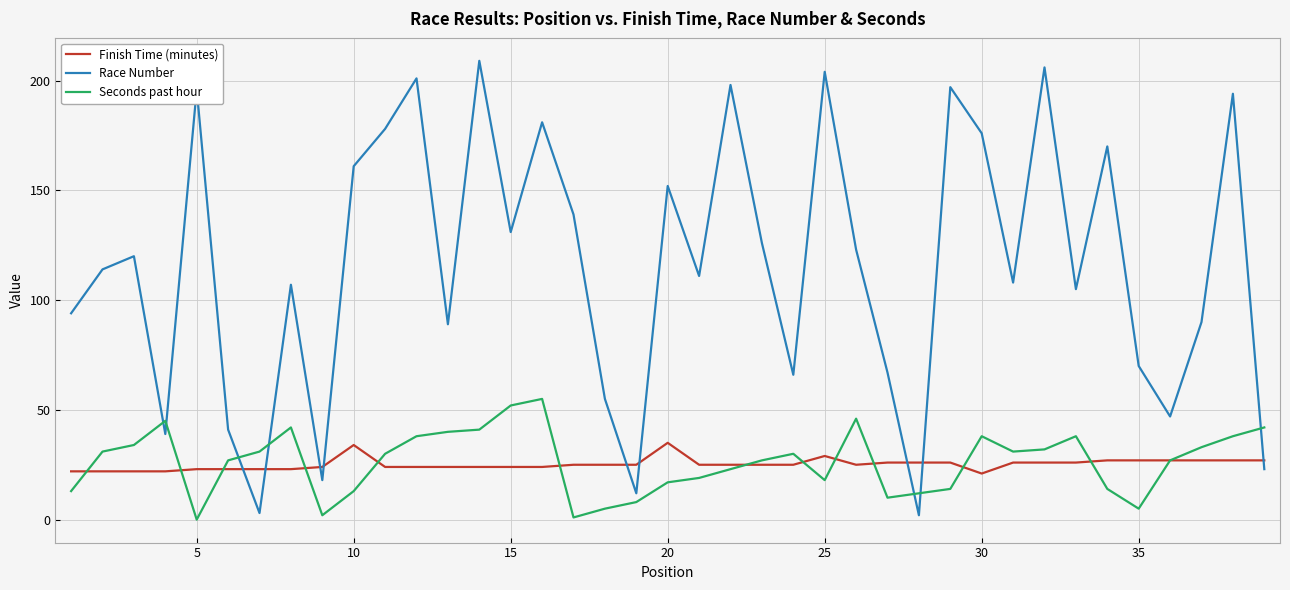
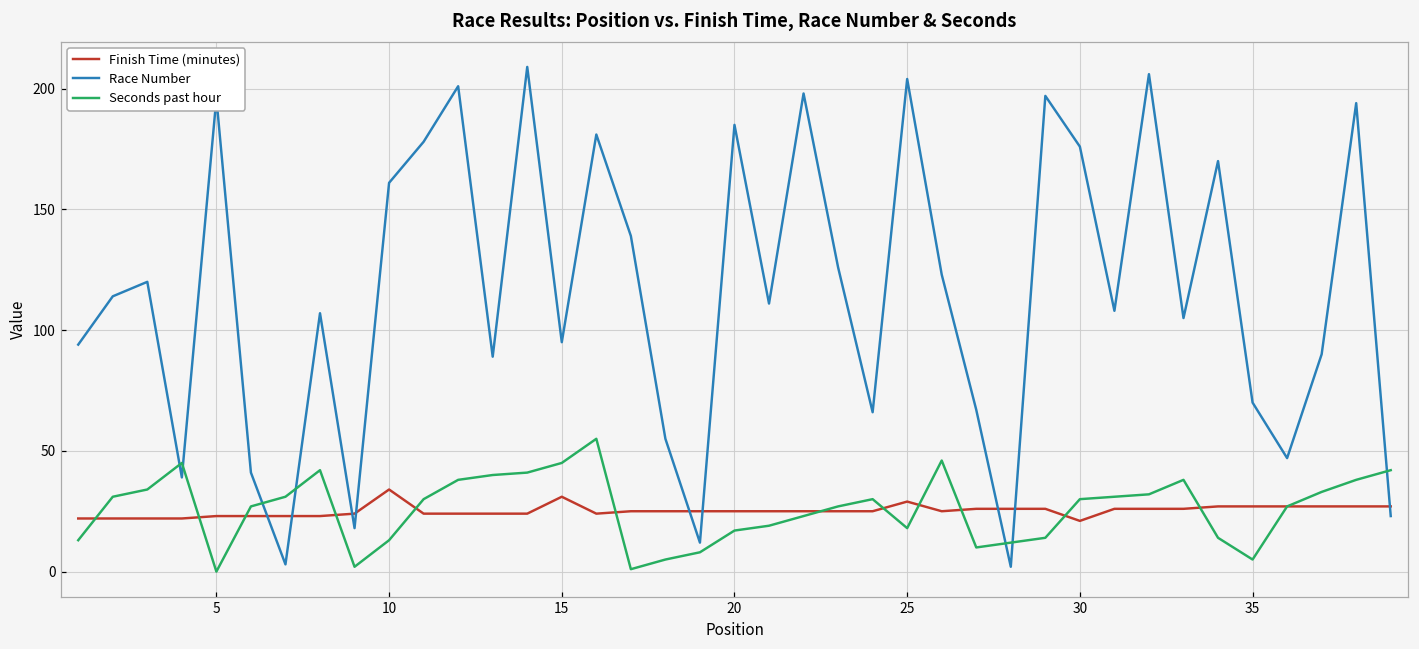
  {
    "Finish Time (minutes)": {
      "5": 23,
      "10": 34,
-     "15": 24,
-     "20": 35,
+     "15": 31,
+     "20": 25,
      "25": 29,
      "30": 21,
      "35": 27
    },
    "Race Number": {
      "10": 161,
-     "15": 131,
-     "20": 152,
+     "15": 95,
+     "20": 185,
      "25": 204,
      "30": 176,
      "35": 70
    },
    "Seconds past hour": {
      "5": 0,
      "10": 13,
-     "15": 52,
+     "15": 45,
      "20": 17,
      "25": 18,
-     "30": 38,
+     "30": 30,
      "35": 5
    }
  }
